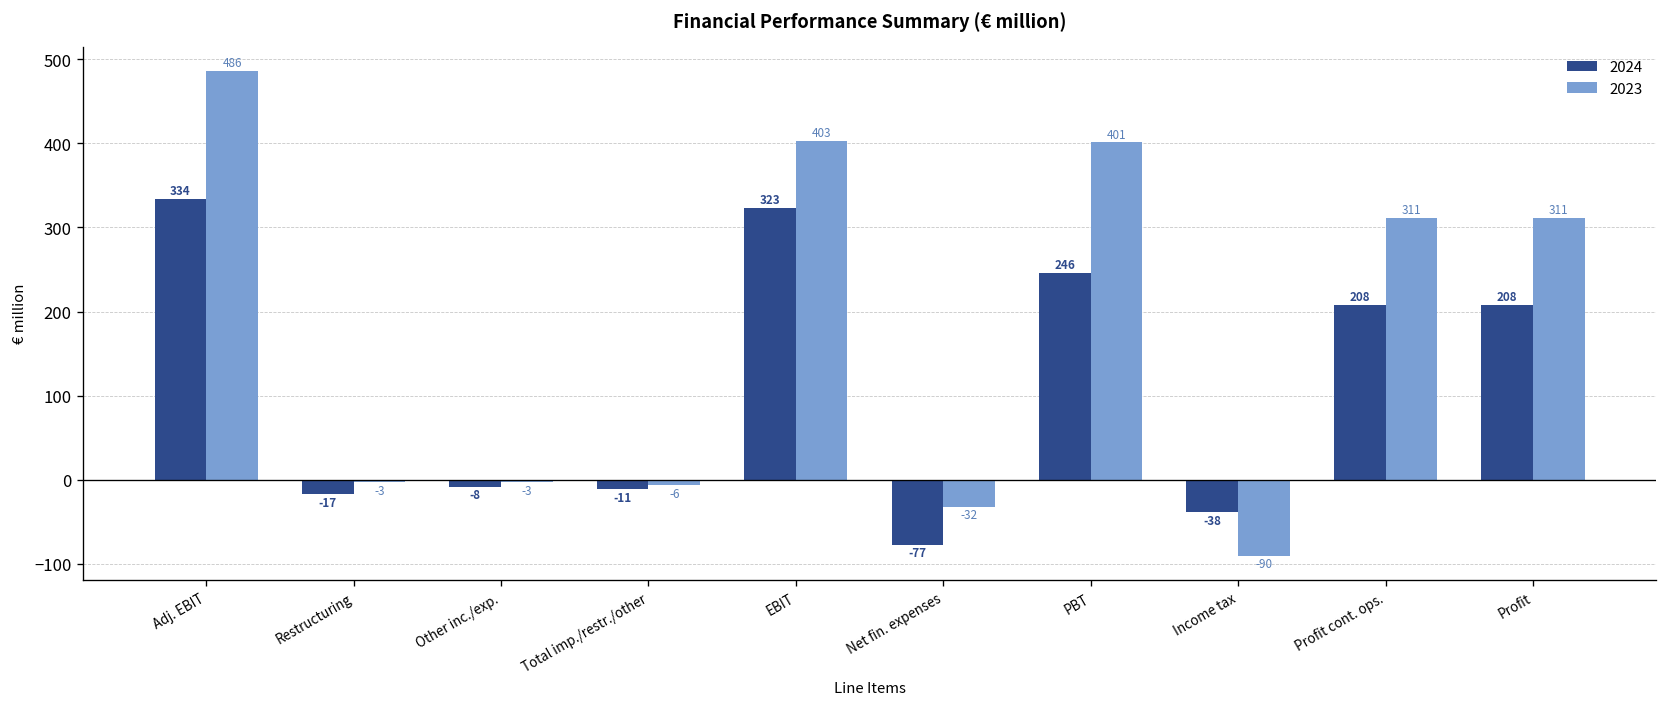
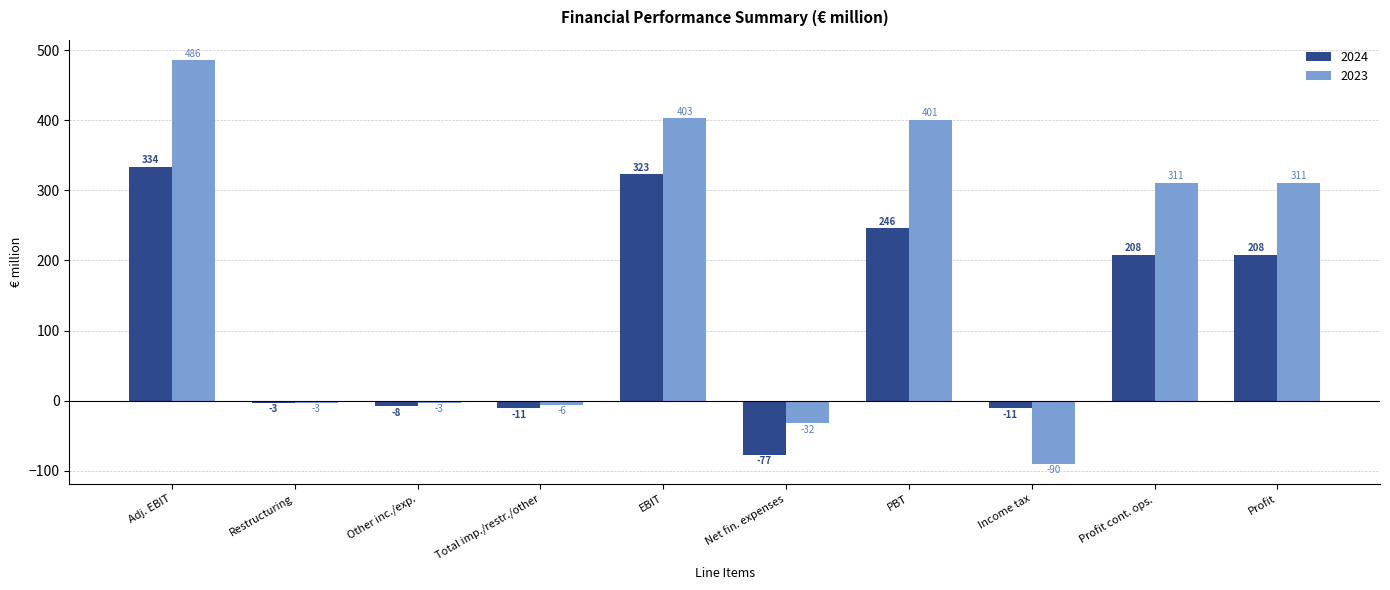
  {
    "2024": {
      "Adj. EBIT": 334,
-     "Restructuring": -17,
+     "Restructuring": -3,
      "Other inc./exp.": -8,
      "Total imp./restr./other": -11,
      "EBIT": 323,
      "Net fin. expenses": -77,
      "PBT": 246,
-     "Income tax": -38,
+     "Income tax": -11,
      "Profit cont. ops.": 208,
      "Profit": 208
    },
    "2023": {
      "Adj. EBIT": 486,
      "Restructuring": -3,
      "Other inc./exp.": -3,
      "Total imp./restr./other": -6,
      "EBIT": 403,
      "Net fin. expenses": -32,
      "PBT": 401,
      "Income tax": -90,
      "Profit cont. ops.": 311,
      "Profit": 311
    }
  }
